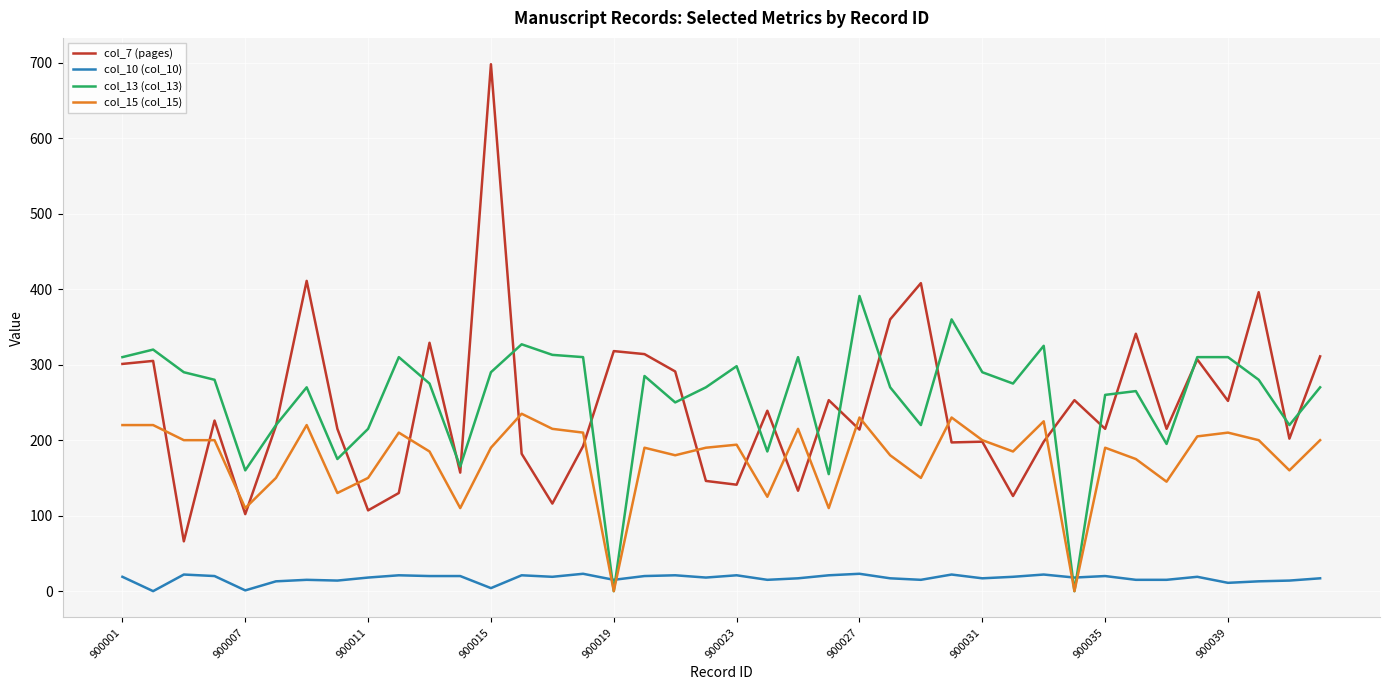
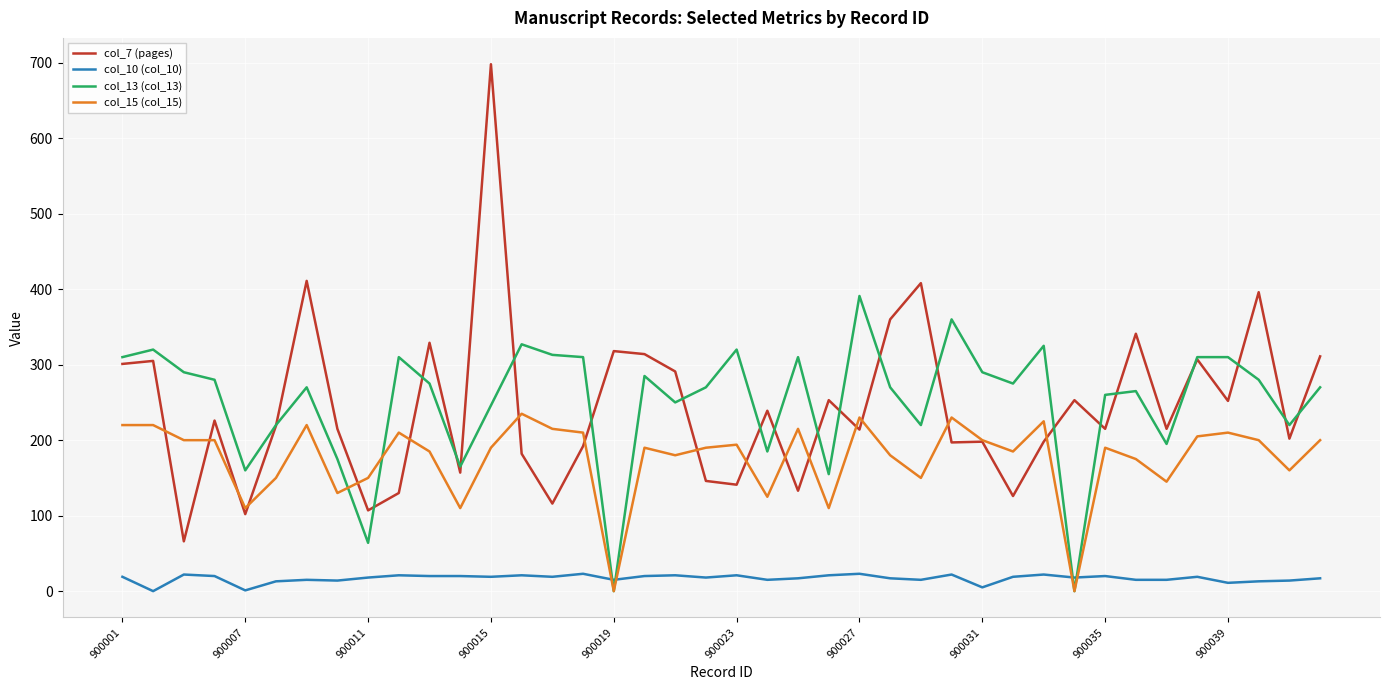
  {
    "col_7 (pages)": {
      "900001": 300,
      "900007": 100,
      "900011": 110,
      "900015": 700,
      "900019": 320,
      "900023": 140,
      "900027": 210,
      "900035": 220,
      "900039": 250
    },
    "col_10 (col_10)": {
      "900001": 20,
      "900007": 0,
      "900011": 20,
-     "900015": 0,
+     "900015": 20,
      "900019": 20,
      "900023": 20,
      "900027": 20,
-     "900031": 20,
+     "900031": 10,
      "900035": 20,
      "900039": 10
    },
    "col_13 (col_13)": {
      "900001": 310,
      "900007": 160,
-     "900011": 220,
-     "900015": 290,
-     "900023": 300,
+     "900011": 60,
+     "900015": 250,
+     "900023": 320,
      "900027": 390,
      "900031": 290,
      "900035": 260,
      "900039": 310
    },
    "col_15 (col_15)": {
      "900001": 220,
      "900007": 110,
      "900011": 150,
      "900015": 190,
      "900023": 190,
      "900027": 230,
      "900035": 190,
      "900039": 210
    }
  }
